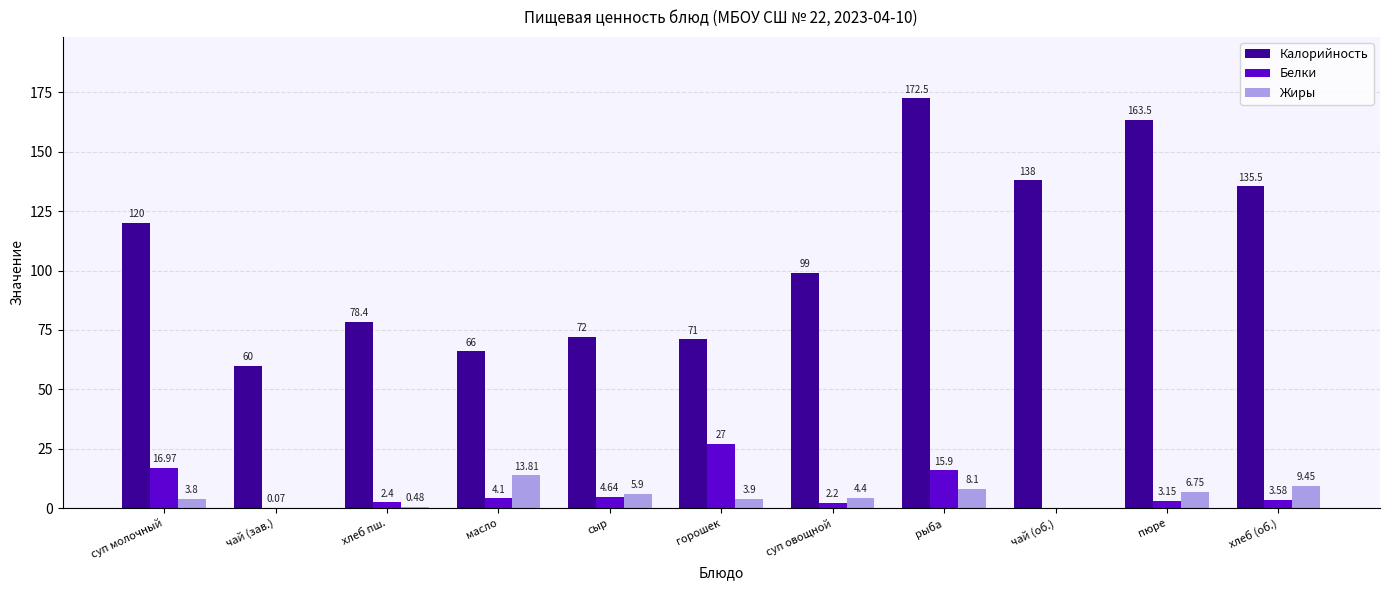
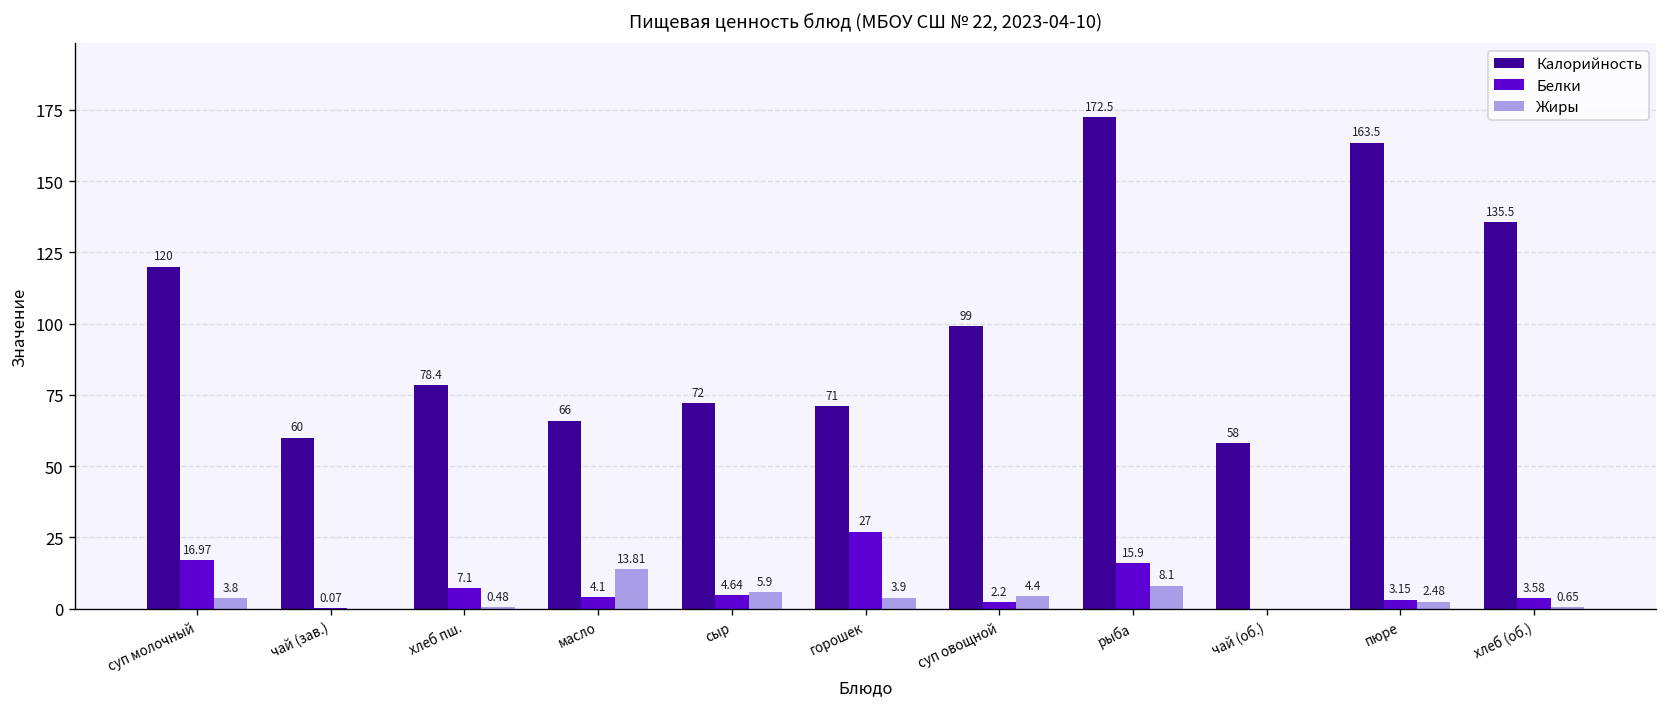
  {
    "Калорийность": {
      "суп молочный": 120,
      "чай (зав.)": 60,
      "хлеб пш.": 78.4,
      "масло": 66,
      "сыр": 72,
      "горошек": 71,
      "суп овощной": 99,
      "рыба": 172.5,
-     "чай (об.)": 138,
+     "чай (об.)": 58,
      "пюре": 163.5,
      "хлеб (об.)": 135.5
    },
    "Белки": {
      "суп молочный": 16.97,
      "чай (зав.)": 0.07,
-     "хлеб пш.": 2.4,
+     "хлеб пш.": 7.1,
      "масло": 4.1,
      "сыр": 4.64,
      "горошек": 27,
      "суп овощной": 2.2,
      "рыба": 15.9,
      "пюре": 3.15,
      "хлеб (об.)": 3.58
    },
    "Жиры": {
      "суп молочный": 3.8,
      "хлеб пш.": 0.48,
      "масло": 13.81,
      "сыр": 5.9,
      "горошек": 3.9,
      "суп овощной": 4.4,
      "рыба": 8.1,
-     "пюре": 6.75,
-     "хлеб (об.)": 9.45
+     "пюре": 2.48,
+     "хлеб (об.)": 0.65
    }
  }
